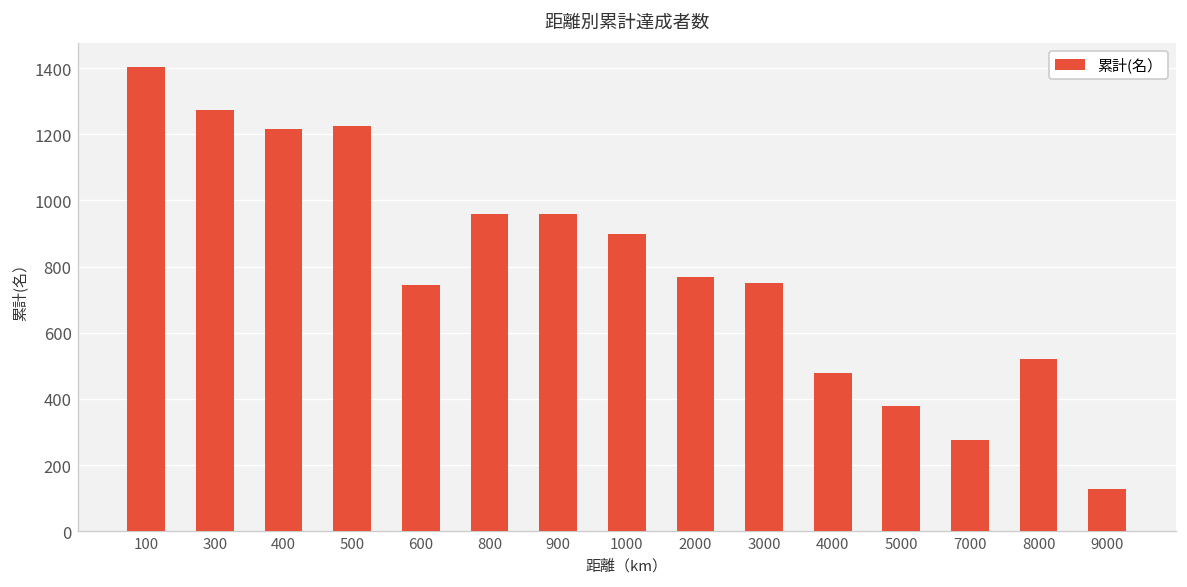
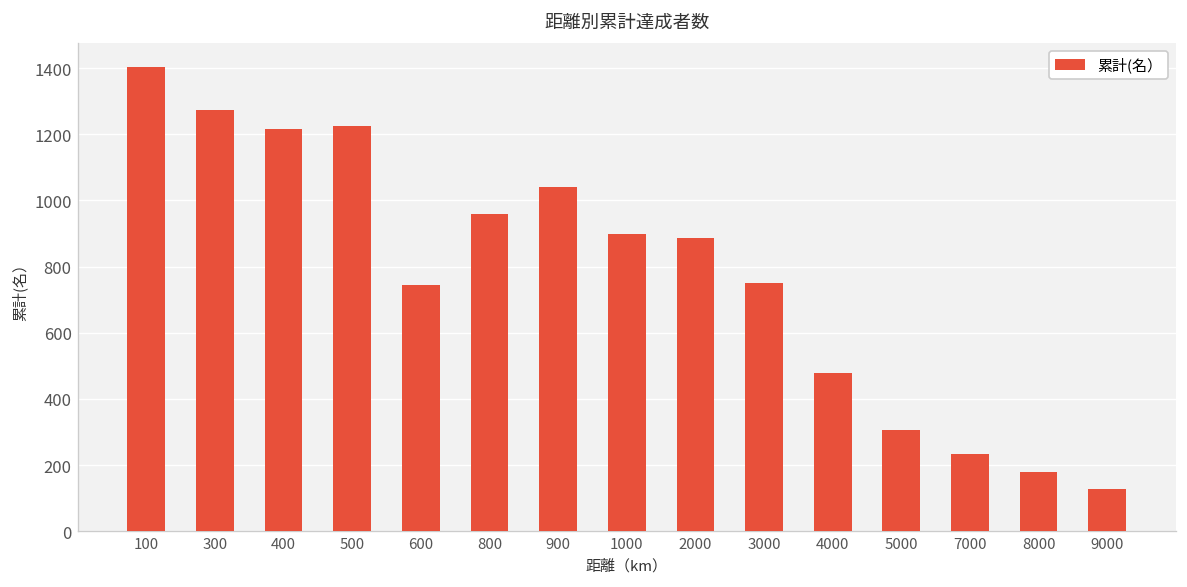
  {
    "100": 1410,
    "300": 1270,
    "400": 1220,
    "500": 1230,
    "600": 750,
    "800": 960,
-   "900": 960,
+   "900": 1040,
    "1000": 900,
-   "2000": 770,
+   "2000": 890,
    "3000": 750,
    "4000": 480,
-   "5000": 380,
-   "7000": 280,
-   "8000": 520,
+   "5000": 310,
+   "7000": 230,
+   "8000": 180,
    "9000": 130
  }
